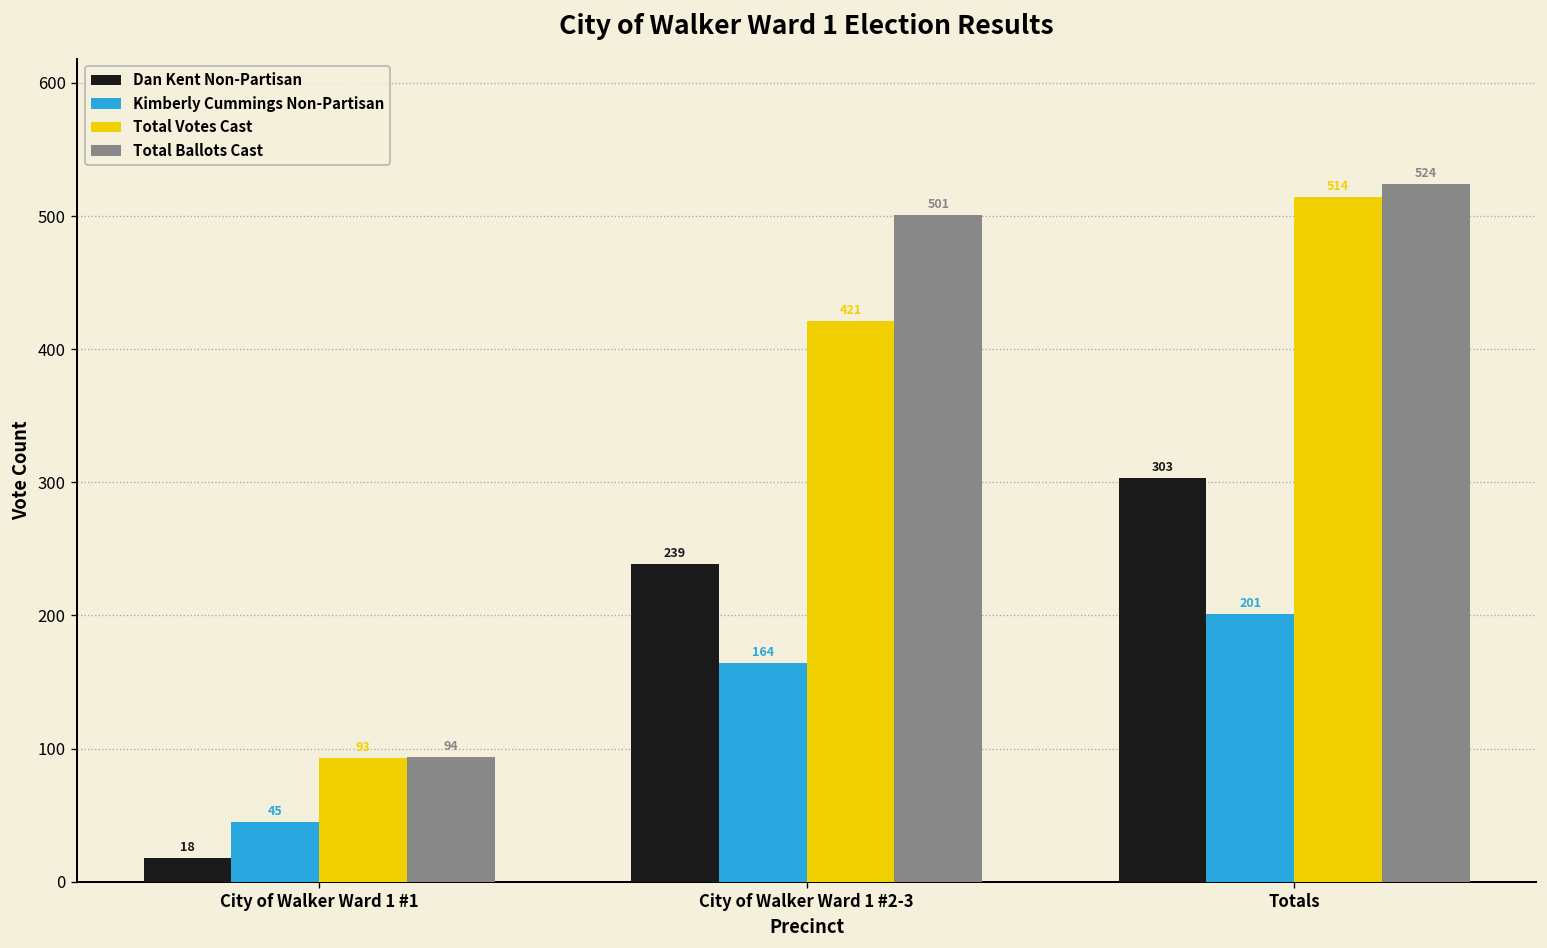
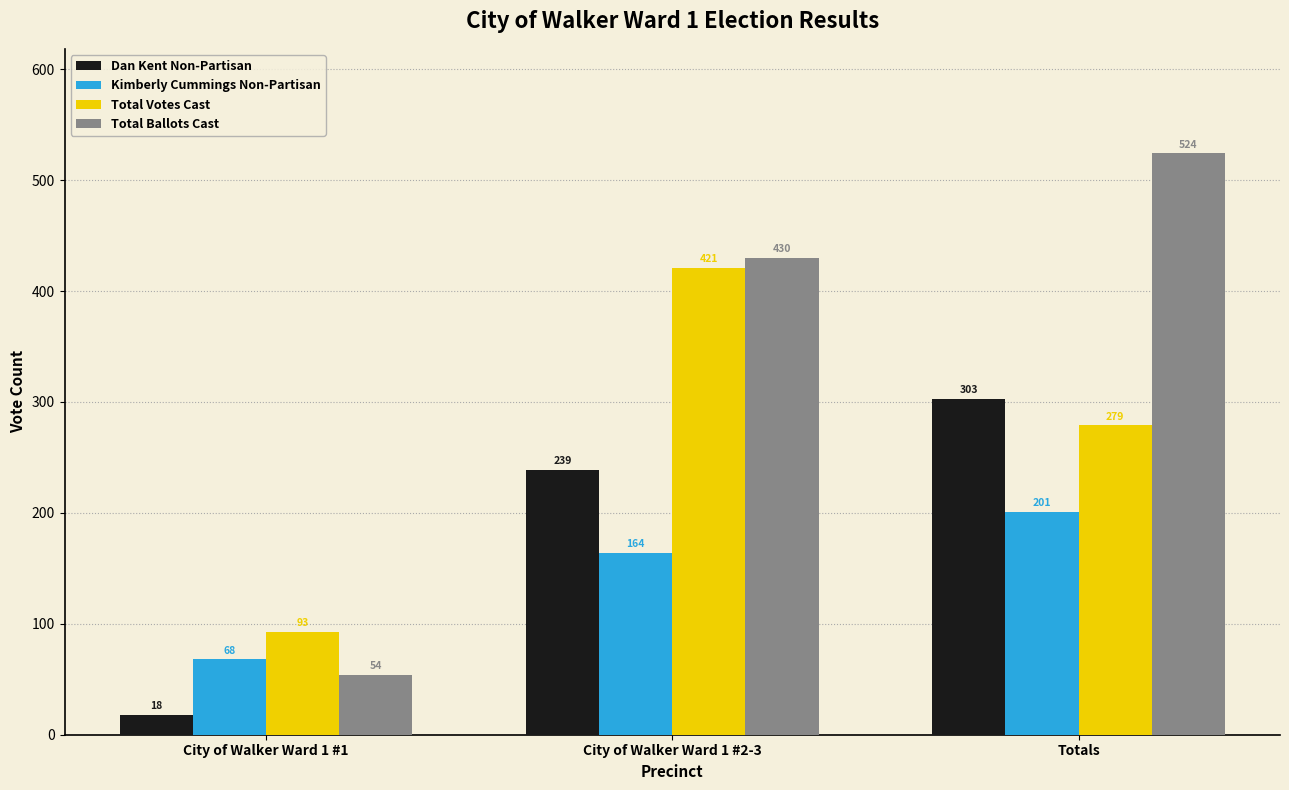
  {
    "Dan Kent Non-Partisan": {
      "City of Walker Ward 1 #1": 18,
      "City of Walker Ward 1 #2-3": 239,
      "Totals": 303
    },
    "Kimberly Cummings Non-Partisan": {
-     "City of Walker Ward 1 #1": 45,
+     "City of Walker Ward 1 #1": 68,
      "City of Walker Ward 1 #2-3": 164,
      "Totals": 201
    },
    "Total Votes Cast": {
      "City of Walker Ward 1 #1": 93,
      "City of Walker Ward 1 #2-3": 421,
-     "Totals": 514
+     "Totals": 279
    },
    "Total Ballots Cast": {
-     "City of Walker Ward 1 #1": 94,
-     "City of Walker Ward 1 #2-3": 501,
+     "City of Walker Ward 1 #1": 54,
+     "City of Walker Ward 1 #2-3": 430,
      "Totals": 524
    }
  }
